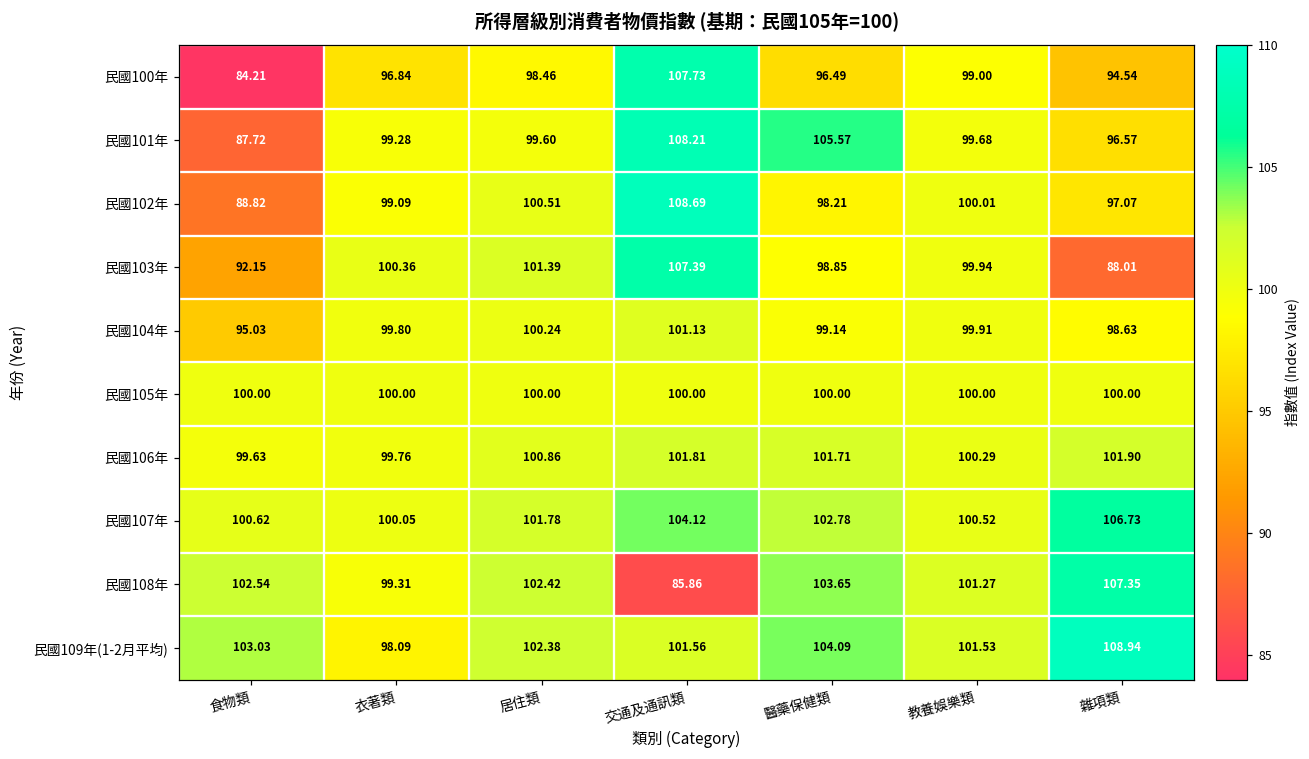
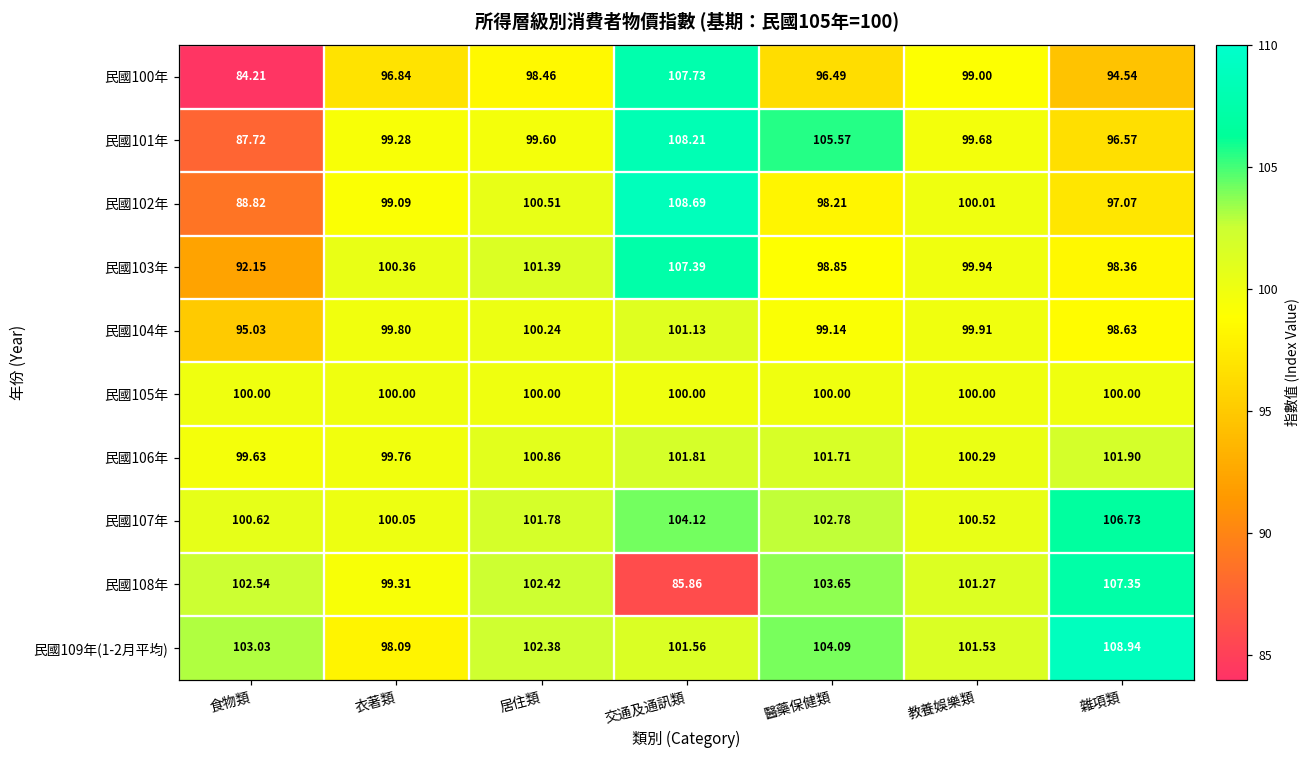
  {
    "民國100年": {
      "食物類": 84.21,
      "衣著類": 96.84,
      "居住類": 98.46,
      "交通及通訊類": 107.73,
      "醫藥保健類": 96.49,
      "教養娛樂類": 99.00,
      "雜項類": 94.54
    },
    "民國101年": {
      "食物類": 87.72,
      "衣著類": 99.28,
      "居住類": 99.60,
      "交通及通訊類": 108.21,
      "醫藥保健類": 105.57,
      "教養娛樂類": 99.68,
      "雜項類": 96.57
    },
    "民國102年": {
      "食物類": 88.82,
      "衣著類": 99.09,
      "居住類": 100.51,
      "交通及通訊類": 108.69,
      "醫藥保健類": 98.21,
      "教養娛樂類": 100.01,
      "雜項類": 97.07
    },
    "民國103年": {
      "食物類": 92.15,
      "衣著類": 100.36,
      "居住類": 101.39,
      "交通及通訊類": 107.39,
      "醫藥保健類": 98.85,
      "教養娛樂類": 99.94,
-     "雜項類": 88.01
+     "雜項類": 98.36
    },
    "民國104年": {
      "食物類": 95.03,
      "衣著類": 99.80,
      "居住類": 100.24,
      "交通及通訊類": 101.13,
      "醫藥保健類": 99.14,
      "教養娛樂類": 99.91,
      "雜項類": 98.63
    },
    "民國105年": {
      "食物類": 100.00,
      "衣著類": 100.00,
      "居住類": 100.00,
      "交通及通訊類": 100.00,
      "醫藥保健類": 100.00,
      "教養娛樂類": 100.00,
      "雜項類": 100.00
    },
    "民國106年": {
      "食物類": 99.63,
      "衣著類": 99.76,
      "居住類": 100.86,
      "交通及通訊類": 101.81,
      "醫藥保健類": 101.71,
      "教養娛樂類": 100.29,
      "雜項類": 101.90
    },
    "民國107年": {
      "食物類": 100.62,
      "衣著類": 100.05,
      "居住類": 101.78,
      "交通及通訊類": 104.12,
      "醫藥保健類": 102.78,
      "教養娛樂類": 100.52,
      "雜項類": 106.73
    },
    "民國108年": {
      "食物類": 102.54,
      "衣著類": 99.31,
      "居住類": 102.42,
      "交通及通訊類": 85.86,
      "醫藥保健類": 103.65,
      "教養娛樂類": 101.27,
      "雜項類": 107.35
    },
    "民國109年(1-2月平均)": {
      "食物類": 103.03,
      "衣著類": 98.09,
      "居住類": 102.38,
      "交通及通訊類": 101.56,
      "醫藥保健類": 104.09,
      "教養娛樂類": 101.53,
      "雜項類": 108.94
    }
  }
